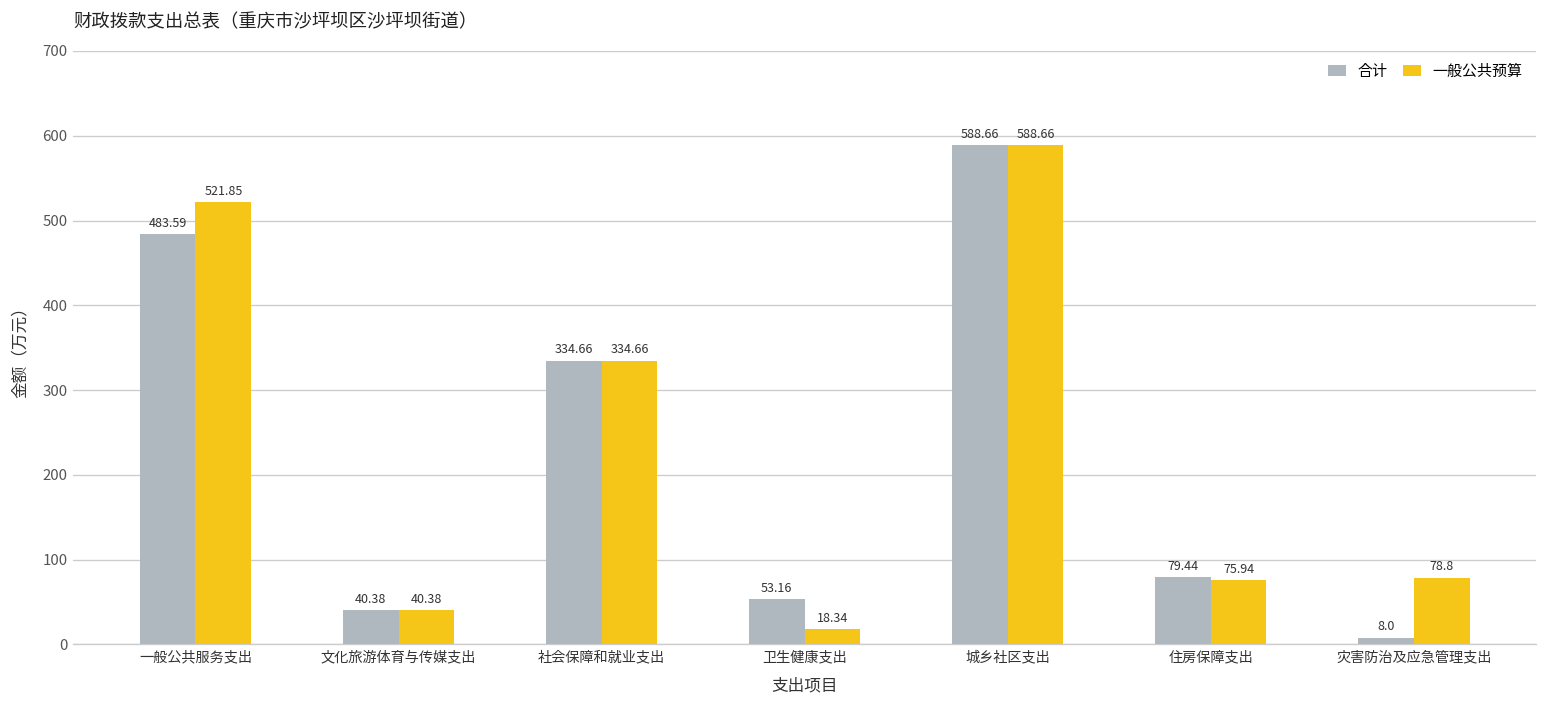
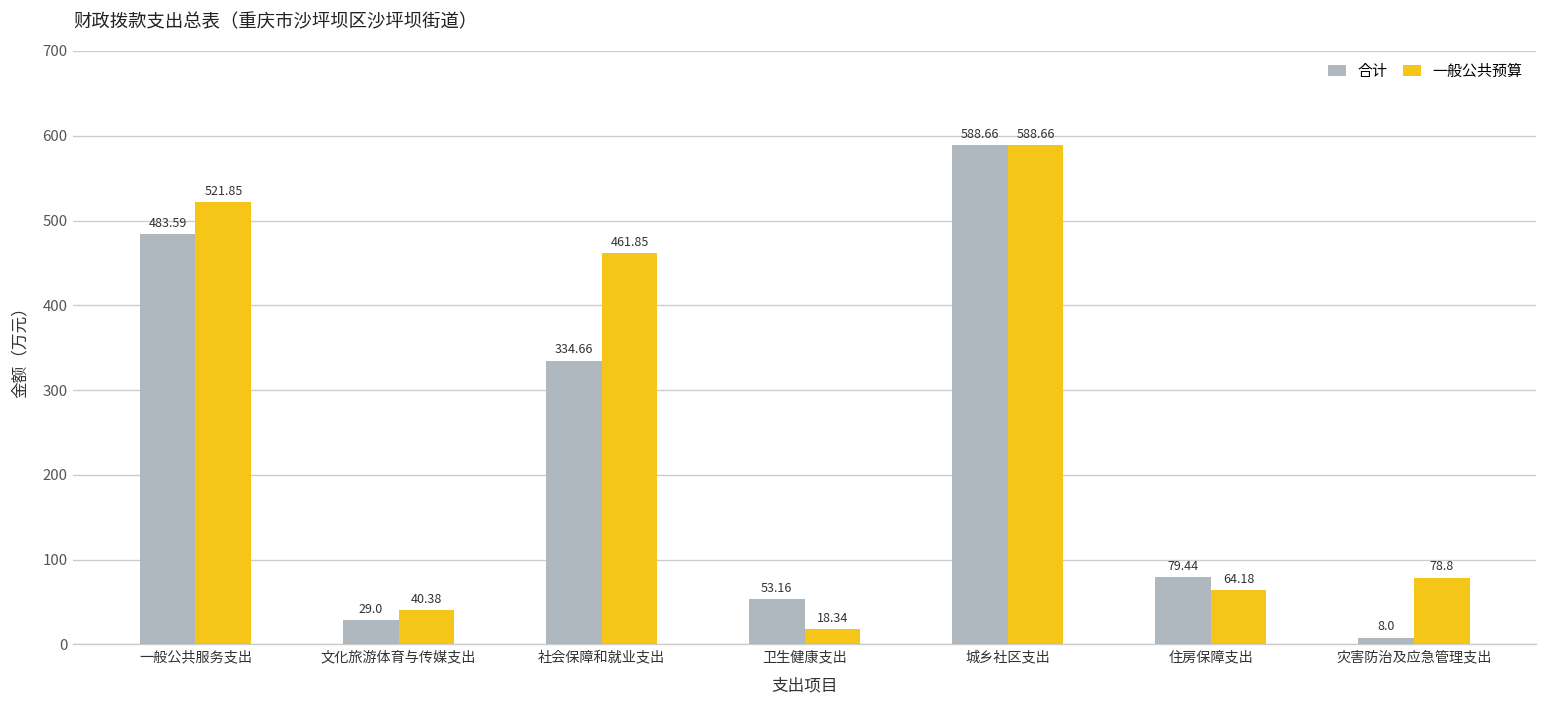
  {
    "合计": {
      "一般公共服务支出": 483.59,
-     "文化旅游体育与传媒支出": 40.38,
+     "文化旅游体育与传媒支出": 29.0,
      "社会保障和就业支出": 334.66,
      "卫生健康支出": 53.16,
      "城乡社区支出": 588.66,
      "住房保障支出": 79.44,
      "灾害防治及应急管理支出": 8.0
    },
    "一般公共预算": {
      "一般公共服务支出": 521.85,
      "文化旅游体育与传媒支出": 40.38,
-     "社会保障和就业支出": 334.66,
+     "社会保障和就业支出": 461.85,
      "卫生健康支出": 18.34,
      "城乡社区支出": 588.66,
-     "住房保障支出": 75.94,
+     "住房保障支出": 64.18,
      "灾害防治及应急管理支出": 78.8
    }
  }
